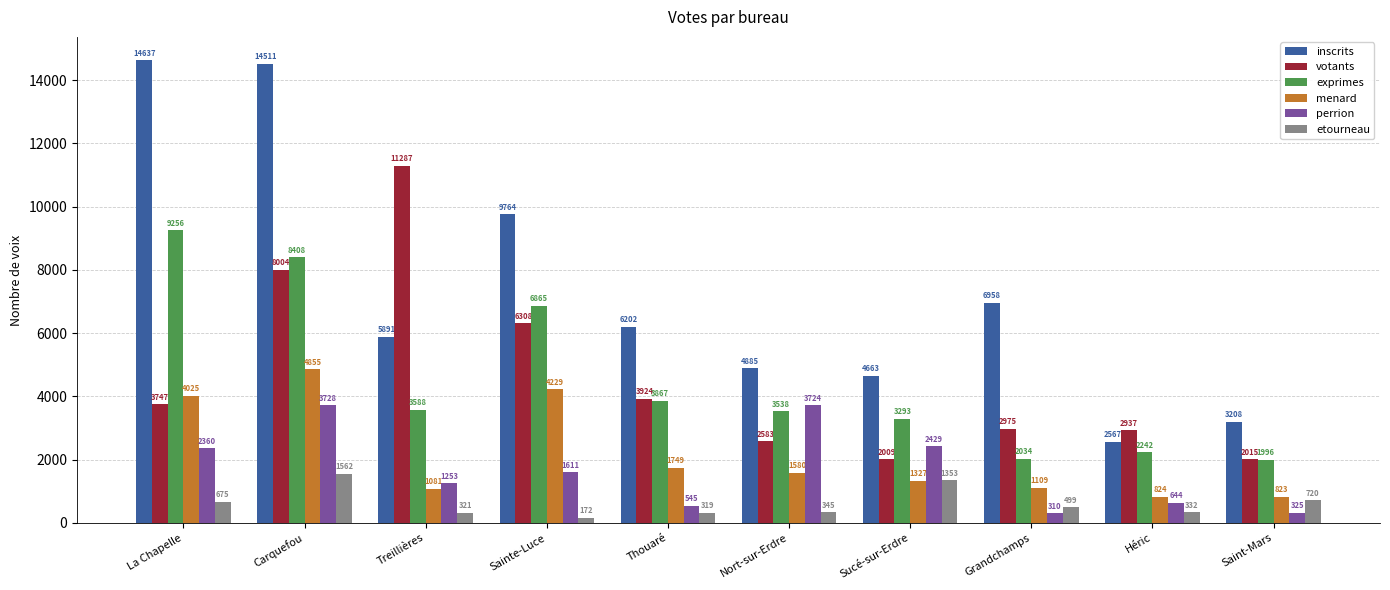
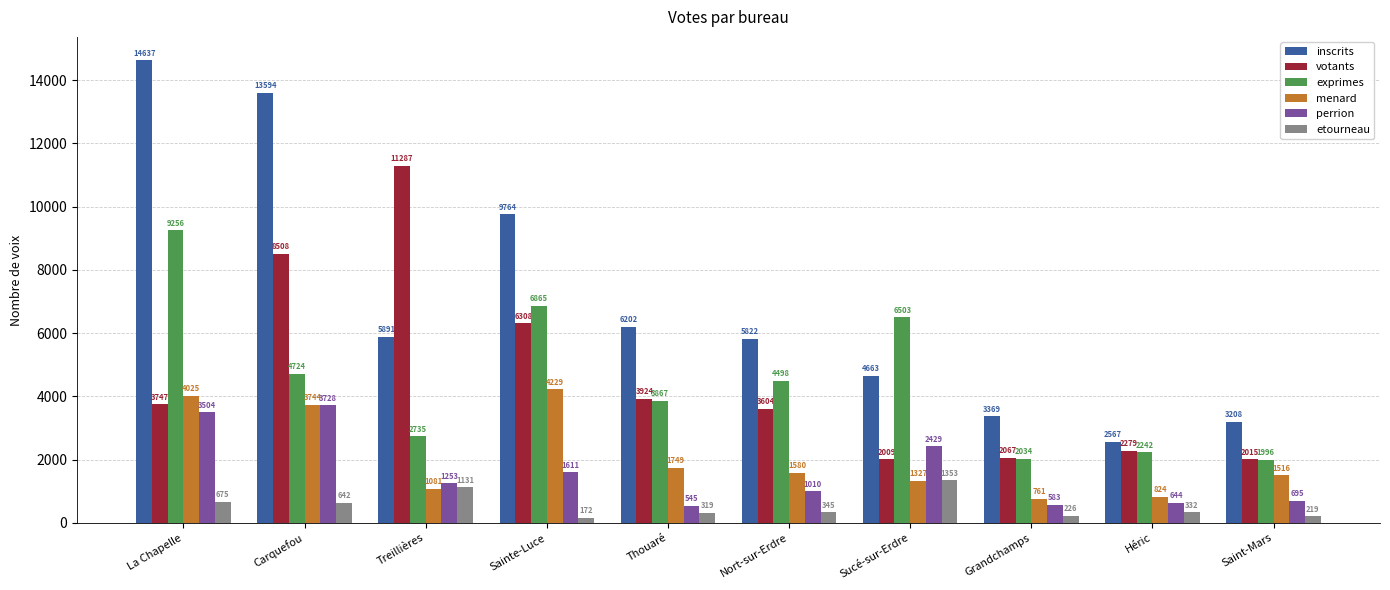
  {
    "inscrits": {
      "La Chapelle": 14637,
-     "Carquefou": 14511,
+     "Carquefou": 13594,
      "Treillières": 5891,
      "Sainte-Luce": 9764,
      "Thouaré": 6202,
-     "Nort-sur-Erdre": 4885,
+     "Nort-sur-Erdre": 5822,
      "Sucé-sur-Erdre": 4663,
-     "Grandchamps": 6958,
+     "Grandchamps": 3369,
      "Héric": 2567,
      "Saint-Mars": 3208
    },
    "votants": {
      "La Chapelle": 3747,
-     "Carquefou": 8004,
+     "Carquefou": 8508,
      "Treillières": 11287,
      "Sainte-Luce": 6308,
      "Thouaré": 3924,
-     "Nort-sur-Erdre": 2583,
+     "Nort-sur-Erdre": 3604,
      "Sucé-sur-Erdre": 2009,
-     "Grandchamps": 2975,
-     "Héric": 2937,
+     "Grandchamps": 2067,
+     "Héric": 2279,
      "Saint-Mars": 2015
    },
    "exprimes": {
      "La Chapelle": 9256,
-     "Carquefou": 8408,
-     "Treillières": 3588,
+     "Carquefou": 4724,
+     "Treillières": 2735,
      "Sainte-Luce": 6865,
      "Thouaré": 3867,
-     "Nort-sur-Erdre": 3538,
-     "Sucé-sur-Erdre": 3293,
+     "Nort-sur-Erdre": 4498,
+     "Sucé-sur-Erdre": 6503,
      "Grandchamps": 2034,
      "Héric": 2242,
      "Saint-Mars": 1996
    },
    "menard": {
      "La Chapelle": 4025,
-     "Carquefou": 4855,
+     "Carquefou": 3744,
      "Treillières": 1081,
      "Sainte-Luce": 4229,
      "Thouaré": 1749,
      "Nort-sur-Erdre": 1580,
      "Sucé-sur-Erdre": 1327,
-     "Grandchamps": 1109,
+     "Grandchamps": 761,
      "Héric": 824,
-     "Saint-Mars": 823
+     "Saint-Mars": 1516
    },
    "perrion": {
-     "La Chapelle": 2360,
+     "La Chapelle": 3504,
      "Carquefou": 3728,
      "Treillières": 1253,
      "Sainte-Luce": 1611,
      "Thouaré": 545,
-     "Nort-sur-Erdre": 3724,
+     "Nort-sur-Erdre": 1010,
      "Sucé-sur-Erdre": 2429,
-     "Grandchamps": 310,
+     "Grandchamps": 583,
      "Héric": 644,
-     "Saint-Mars": 325
+     "Saint-Mars": 695
    },
    "etourneau": {
      "La Chapelle": 675,
-     "Carquefou": 1562,
-     "Treillières": 321,
+     "Carquefou": 642,
+     "Treillières": 1131,
      "Sainte-Luce": 172,
      "Thouaré": 319,
      "Nort-sur-Erdre": 345,
      "Sucé-sur-Erdre": 1353,
-     "Grandchamps": 499,
+     "Grandchamps": 226,
      "Héric": 332,
-     "Saint-Mars": 720
+     "Saint-Mars": 219
    }
  }
